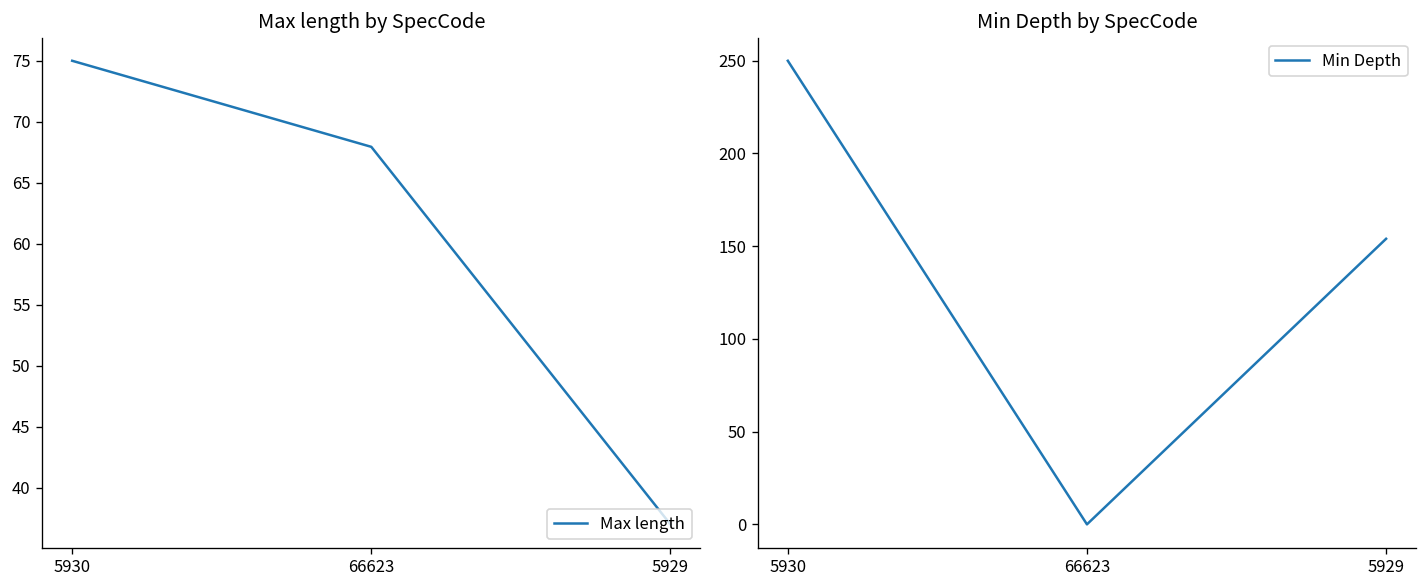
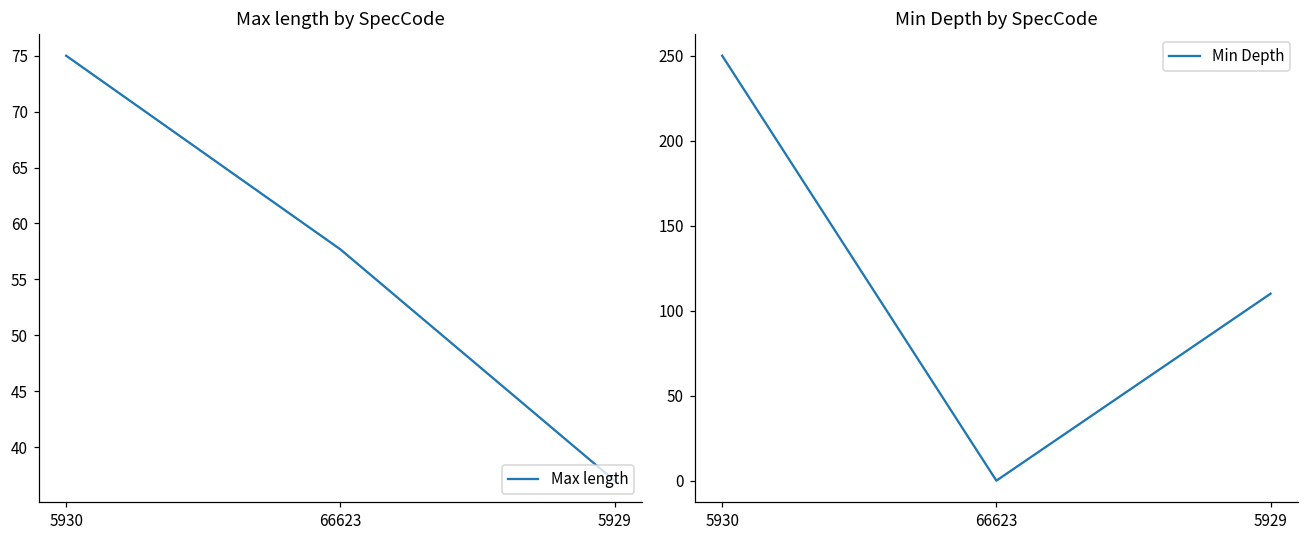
  {
    "Max length by SpecCode": {
      "5930": 75.0,
-     "66623": 67.9
+     "66623": 57.7
    },
    "Min Depth by SpecCode": {
      "5930": 250,
      "66623": 0,
-     "5929": 154
+     "5929": 110
    }
  }
